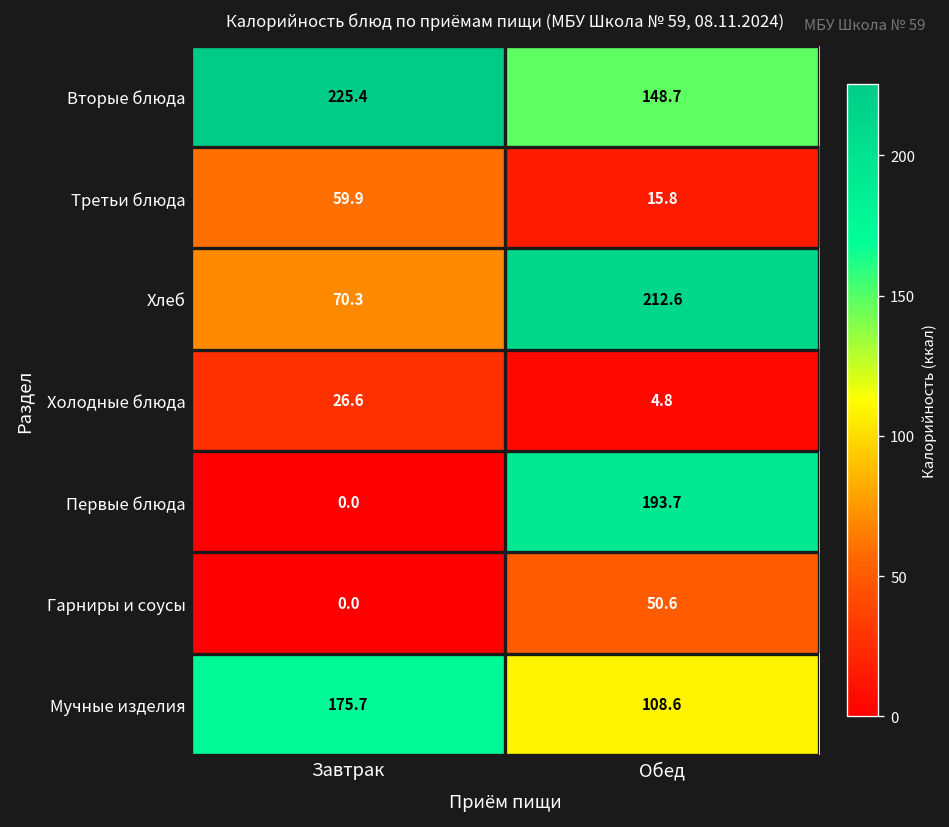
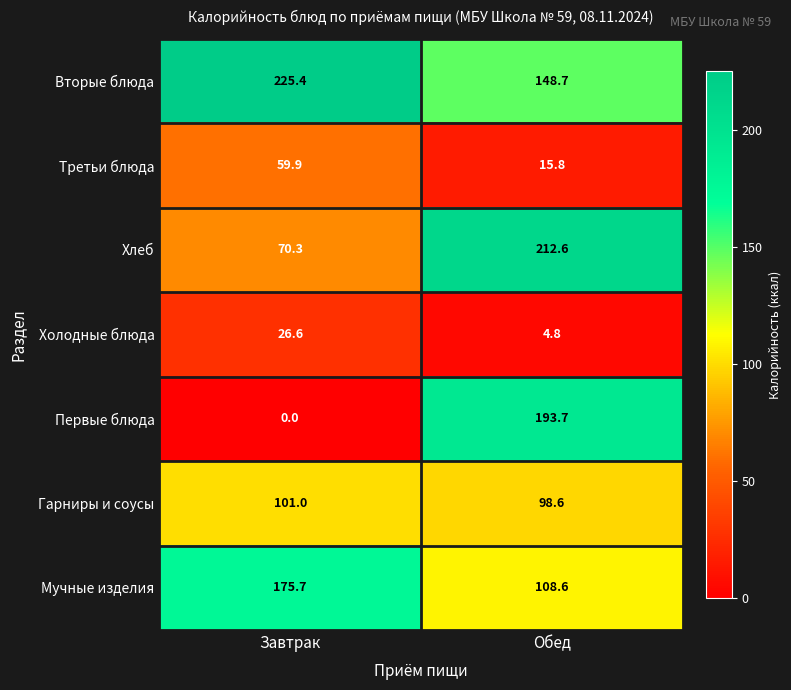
  {
    "Вторые блюда": {
      "Завтрак": 225.4,
      "Обед": 148.7
    },
    "Третьи блюда": {
      "Завтрак": 59.9,
      "Обед": 15.8
    },
    "Хлеб": {
      "Завтрак": 70.3,
      "Обед": 212.6
    },
    "Холодные блюда": {
      "Завтрак": 26.6,
      "Обед": 4.8
    },
    "Первые блюда": {
      "Завтрак": 0.0,
      "Обед": 193.7
    },
    "Гарниры и соусы": {
-     "Завтрак": 0.0,
-     "Обед": 50.6
+     "Завтрак": 101.0,
+     "Обед": 98.6
    },
    "Мучные изделия": {
      "Завтрак": 175.7,
      "Обед": 108.6
    }
  }
